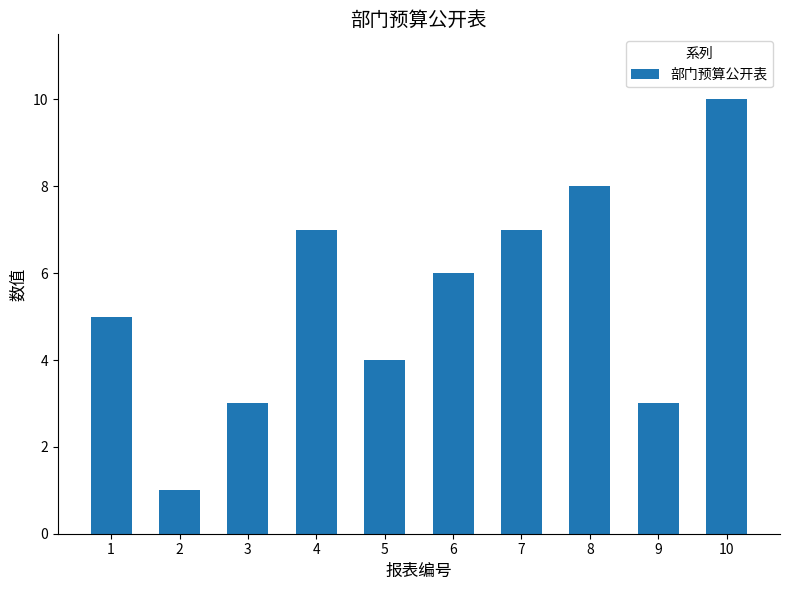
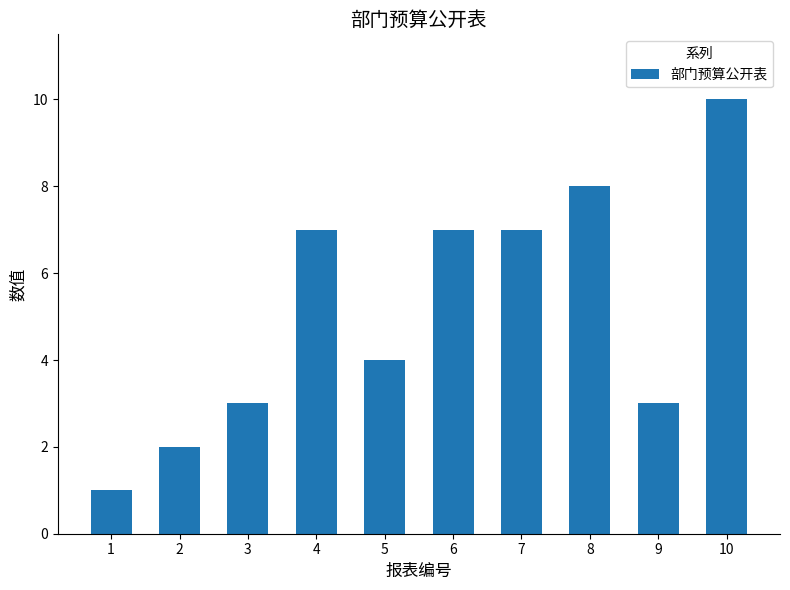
  {
-   "1": 5,
-   "2": 1,
+   "1": 1,
+   "2": 2,
    "3": 3,
    "4": 7,
    "5": 4,
-   "6": 6,
+   "6": 7,
    "7": 7,
    "8": 8,
    "9": 3,
    "10": 10
  }
